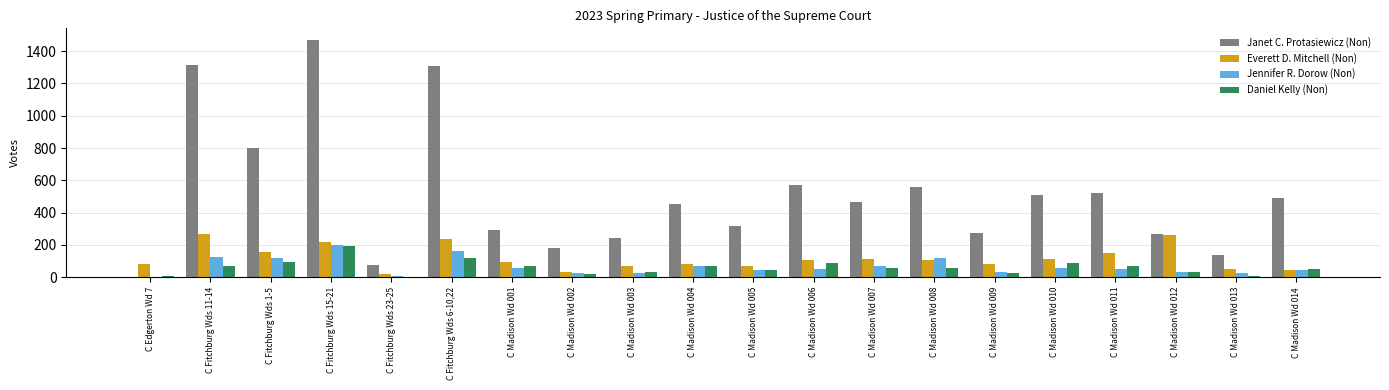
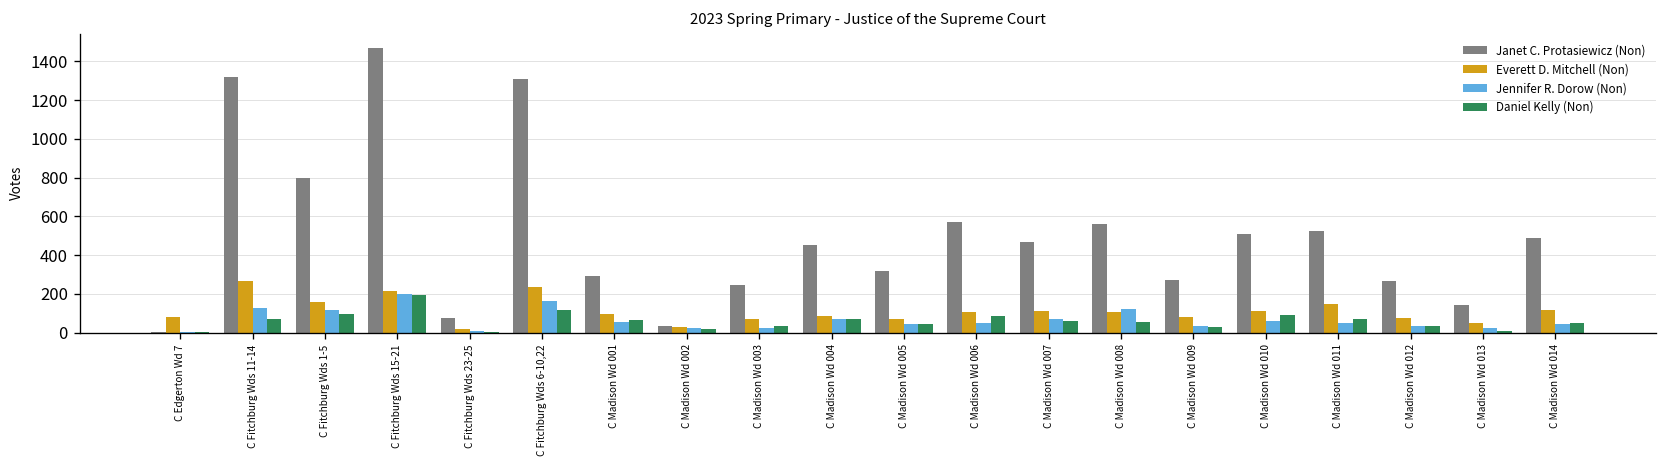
  {
    "Janet C. Protasiewicz (Non)": {
      "C Fitchburg Wds 11-14": 1320,
      "C Fitchburg Wds 1-5": 800,
      "C Fitchburg Wds 15-21": 1470,
      "C Fitchburg Wds 23-25": 70,
      "C Fitchburg Wds 6-10,22": 1310,
      "C Madison Wd 001": 290,
-     "C Madison Wd 002": 180,
+     "C Madison Wd 002": 30,
      "C Madison Wd 003": 240,
      "C Madison Wd 004": 450,
      "C Madison Wd 005": 320,
      "C Madison Wd 006": 570,
      "C Madison Wd 007": 470,
      "C Madison Wd 008": 560,
      "C Madison Wd 009": 270,
      "C Madison Wd 010": 510,
      "C Madison Wd 011": 520,
      "C Madison Wd 012": 270,
      "C Madison Wd 013": 140,
      "C Madison Wd 014": 490
    },
    "Everett D. Mitchell (Non)": {
      "C Edgerton Wd 7": 80,
      "C Fitchburg Wds 11-14": 270,
      "C Fitchburg Wds 1-5": 160,
      "C Fitchburg Wds 15-21": 220,
      "C Fitchburg Wds 23-25": 20,
      "C Fitchburg Wds 6-10,22": 240,
      "C Madison Wd 001": 90,
      "C Madison Wd 002": 30,
      "C Madison Wd 003": 70,
      "C Madison Wd 004": 80,
      "C Madison Wd 005": 70,
      "C Madison Wd 006": 110,
      "C Madison Wd 007": 110,
      "C Madison Wd 008": 110,
      "C Madison Wd 009": 80,
      "C Madison Wd 010": 110,
      "C Madison Wd 011": 150,
-     "C Madison Wd 012": 260,
+     "C Madison Wd 012": 70,
      "C Madison Wd 013": 50,
-     "C Madison Wd 014": 40
+     "C Madison Wd 014": 120
    },
    "Jennifer R. Dorow (Non)": {
      "C Fitchburg Wds 11-14": 130,
      "C Fitchburg Wds 1-5": 120,
      "C Fitchburg Wds 15-21": 200,
      "C Fitchburg Wds 6-10,22": 160,
      "C Madison Wd 001": 60,
      "C Madison Wd 002": 20,
      "C Madison Wd 003": 30,
      "C Madison Wd 004": 70,
      "C Madison Wd 005": 40,
      "C Madison Wd 006": 50,
      "C Madison Wd 007": 70,
      "C Madison Wd 008": 120,
      "C Madison Wd 009": 30,
      "C Madison Wd 010": 60,
      "C Madison Wd 011": 50,
      "C Madison Wd 012": 40,
      "C Madison Wd 013": 20,
      "C Madison Wd 014": 40
    },
    "Daniel Kelly (Non)": {
      "C Fitchburg Wds 11-14": 70,
      "C Fitchburg Wds 1-5": 100,
      "C Fitchburg Wds 15-21": 190,
      "C Fitchburg Wds 6-10,22": 120,
      "C Madison Wd 001": 70,
      "C Madison Wd 002": 20,
      "C Madison Wd 003": 30,
      "C Madison Wd 004": 70,
      "C Madison Wd 005": 50,
      "C Madison Wd 006": 90,
      "C Madison Wd 007": 60,
      "C Madison Wd 008": 60,
      "C Madison Wd 009": 30,
      "C Madison Wd 010": 90,
      "C Madison Wd 011": 70,
      "C Madison Wd 012": 30,
      "C Madison Wd 014": 50
    }
  }
